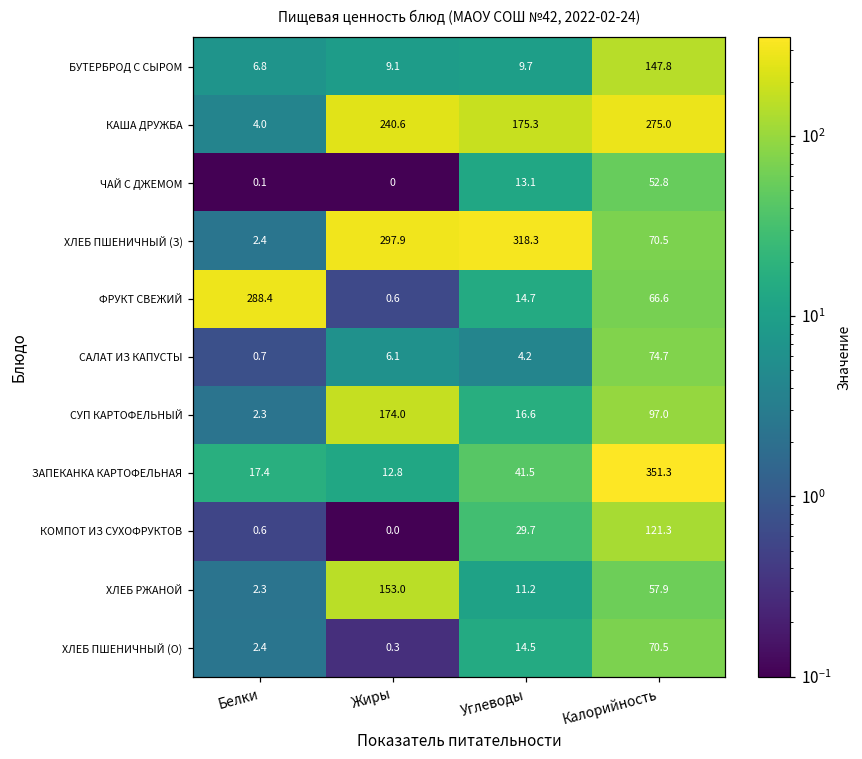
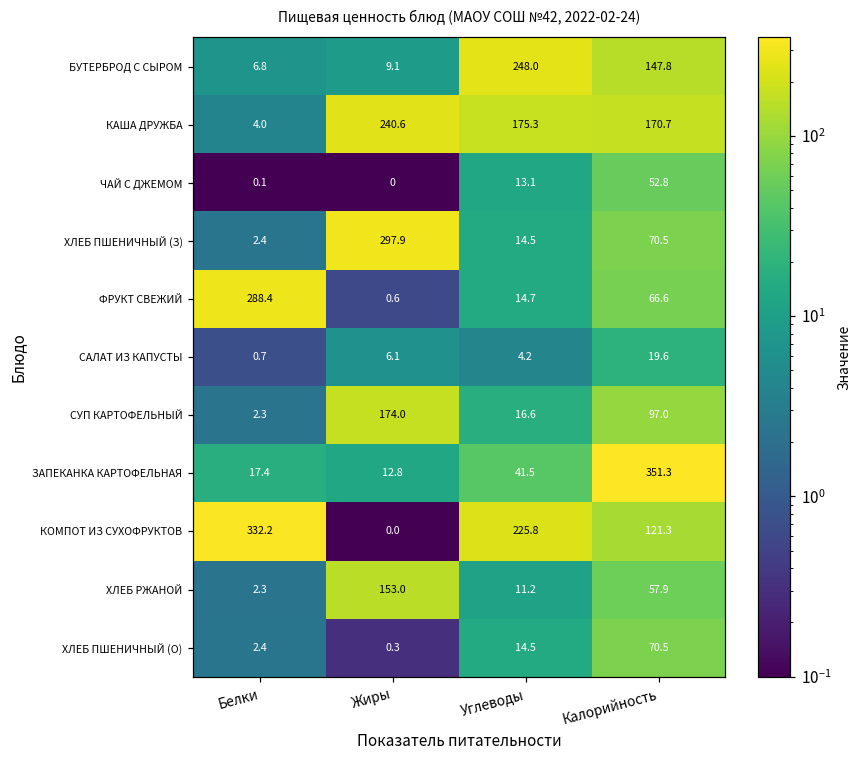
  {
    "БУТЕРБРОД С СЫРОМ": {
      "Белки": 6.8,
      "Жиры": 9.1,
-     "Углеводы": 9.7,
+     "Углеводы": 248.0,
      "Калорийность": 147.8
    },
    "КАША ДРУЖБА": {
      "Белки": 4.0,
      "Жиры": 240.6,
      "Углеводы": 175.3,
-     "Калорийность": 275.0
+     "Калорийность": 170.7
    },
    "ЧАЙ С ДЖЕМОМ": {
      "Белки": 0.1,
      "Жиры": 0,
      "Углеводы": 13.1,
      "Калорийность": 52.8
    },
    "ХЛЕБ ПШЕНИЧНЫЙ (З)": {
      "Белки": 2.4,
      "Жиры": 297.9,
-     "Углеводы": 318.3,
+     "Углеводы": 14.5,
      "Калорийность": 70.5
    },
    "ФРУКТ СВЕЖИЙ": {
      "Белки": 288.4,
      "Жиры": 0.6,
      "Углеводы": 14.7,
      "Калорийность": 66.6
    },
    "САЛАТ ИЗ КАПУСТЫ": {
      "Белки": 0.7,
      "Жиры": 6.1,
      "Углеводы": 4.2,
-     "Калорийность": 74.7
+     "Калорийность": 19.6
    },
    "СУП КАРТОФЕЛЬНЫЙ": {
      "Белки": 2.3,
      "Жиры": 174.0,
      "Углеводы": 16.6,
      "Калорийность": 97.0
    },
    "ЗАПЕКАНКА КАРТОФЕЛЬНАЯ": {
      "Белки": 17.4,
      "Жиры": 12.8,
      "Углеводы": 41.5,
      "Калорийность": 351.3
    },
    "КОМПОТ ИЗ СУХОФРУКТОВ": {
-     "Белки": 0.6,
+     "Белки": 332.2,
      "Жиры": 0.0,
-     "Углеводы": 29.7,
+     "Углеводы": 225.8,
      "Калорийность": 121.3
    },
    "ХЛЕБ РЖАНОЙ": {
      "Белки": 2.3,
      "Жиры": 153.0,
      "Углеводы": 11.2,
      "Калорийность": 57.9
    },
    "ХЛЕБ ПШЕНИЧНЫЙ (О)": {
      "Белки": 2.4,
      "Жиры": 0.3,
      "Углеводы": 14.5,
      "Калорийность": 70.5
    }
  }
